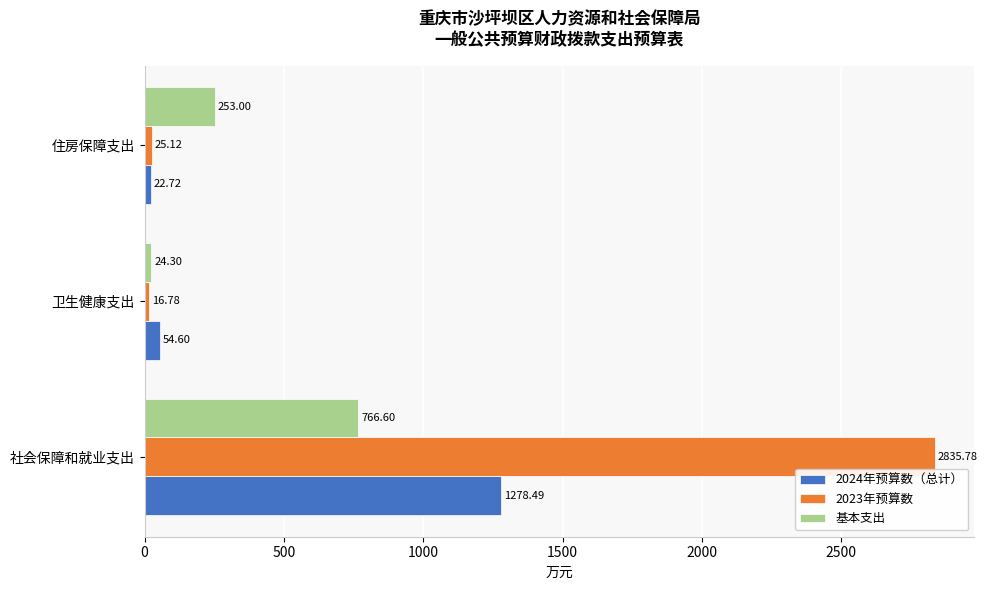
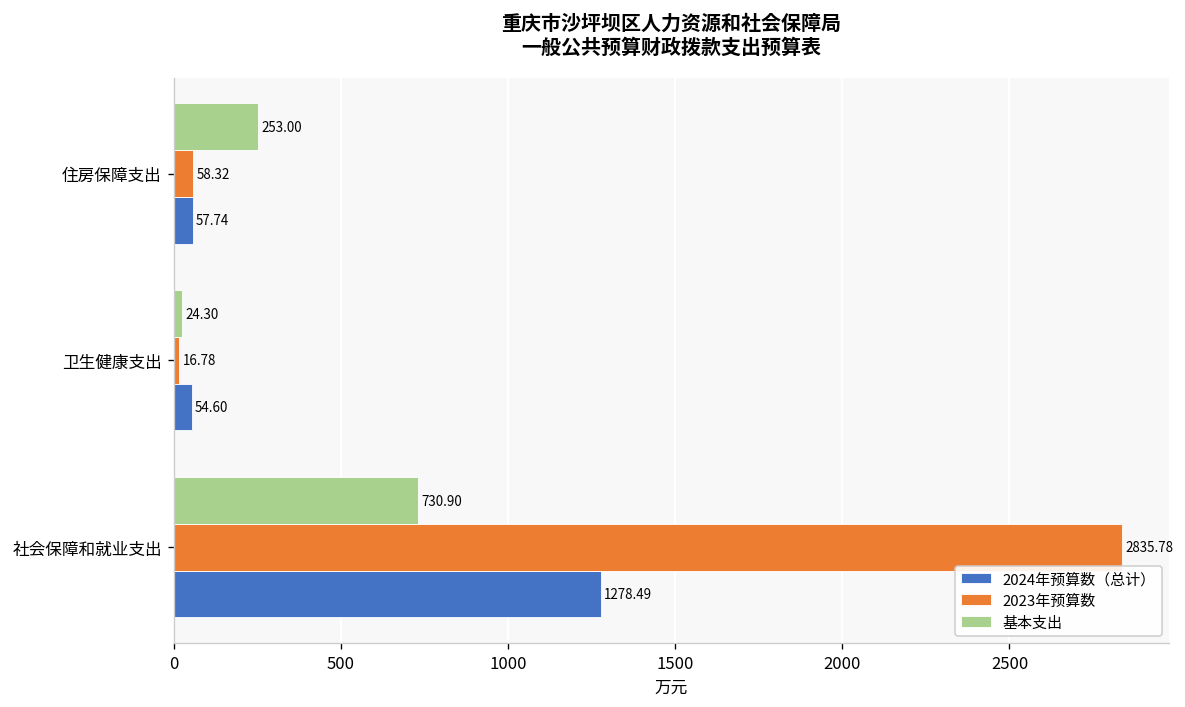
  {
    "2024年预算数（总计）": {
-     "住房保障支出": 22.72,
+     "住房保障支出": 57.74,
      "卫生健康支出": 54.60,
      "社会保障和就业支出": 1278.49
    },
    "2023年预算数": {
-     "住房保障支出": 25.12,
+     "住房保障支出": 58.32,
      "卫生健康支出": 16.78,
      "社会保障和就业支出": 2835.78
    },
    "基本支出": {
      "住房保障支出": 253.00,
      "卫生健康支出": 24.30,
-     "社会保障和就业支出": 766.60
+     "社会保障和就业支出": 730.90
    }
  }
